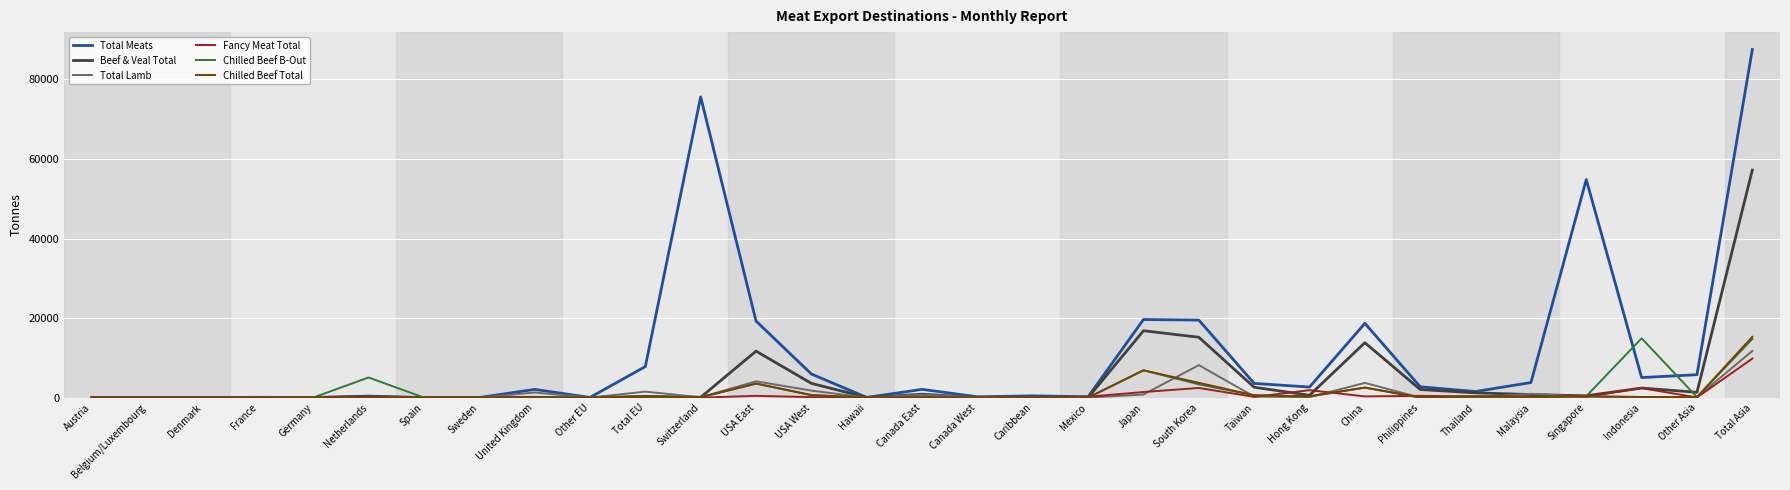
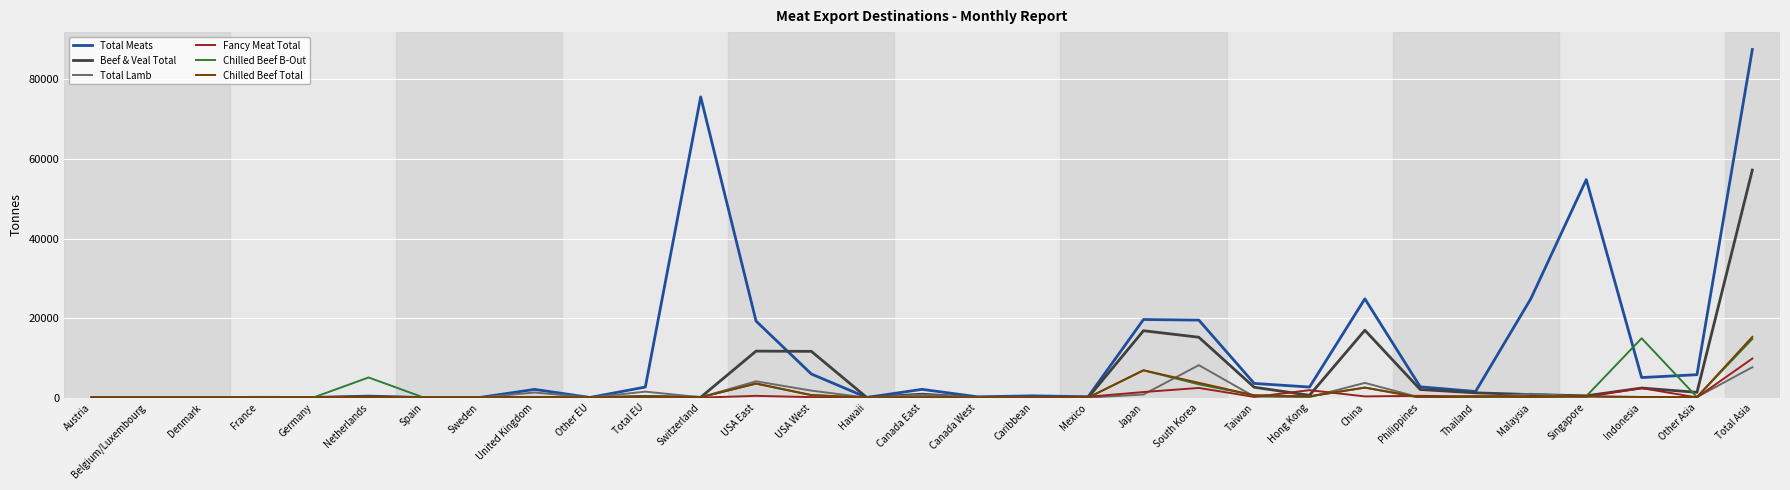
  {
    "Total Meats": {
      "United Kingdom": 2000,
-     "Total EU": 8000,
+     "Total EU": 3000,
      "Switzerland": 76000,
      "USA East": 19000,
      "USA West": 6000,
      "Canada East": 2000,
      "Japan": 20000,
      "South Korea": 19000,
      "Taiwan": 4000,
      "Hong Kong": 3000,
-     "China": 19000,
+     "China": 25000,
      "Philippines": 3000,
-     "Malaysia": 4000,
+     "Malaysia": 25000,
      "Singapore": 55000,
      "Indonesia": 5000,
      "Other Asia": 6000,
      "Total Asia": 88000
    },
    "Beef & Veal Total": {
      "USA East": 12000,
-     "USA West": 4000,
+     "USA West": 12000,
      "Japan": 17000,
      "South Korea": 15000,
      "Taiwan": 3000,
-     "China": 14000,
+     "China": 17000,
      "Philippines": 2000,
      "Other Asia": 1000,
      "Total Asia": 57000
    },
    "Total Lamb": {
      "United Kingdom": 1000,
      "Total EU": 2000,
      "USA West": 2000,
      "South Korea": 8000,
      "China": 4000,
-     "Total Asia": 12000
+     "Total Asia": 8000
    },
    "Chilled Beef B-Out": {
      "Netherlands": 5000,
      "Indonesia": 15000
    }
  }
